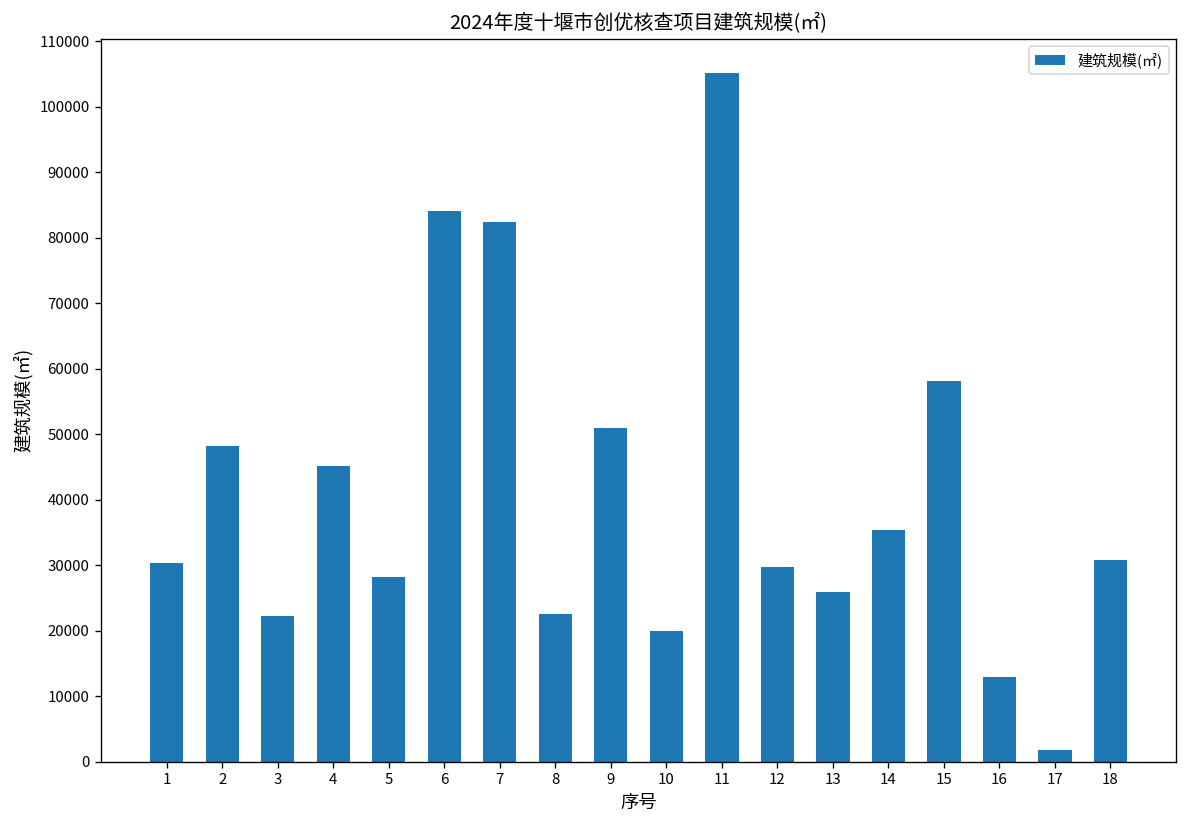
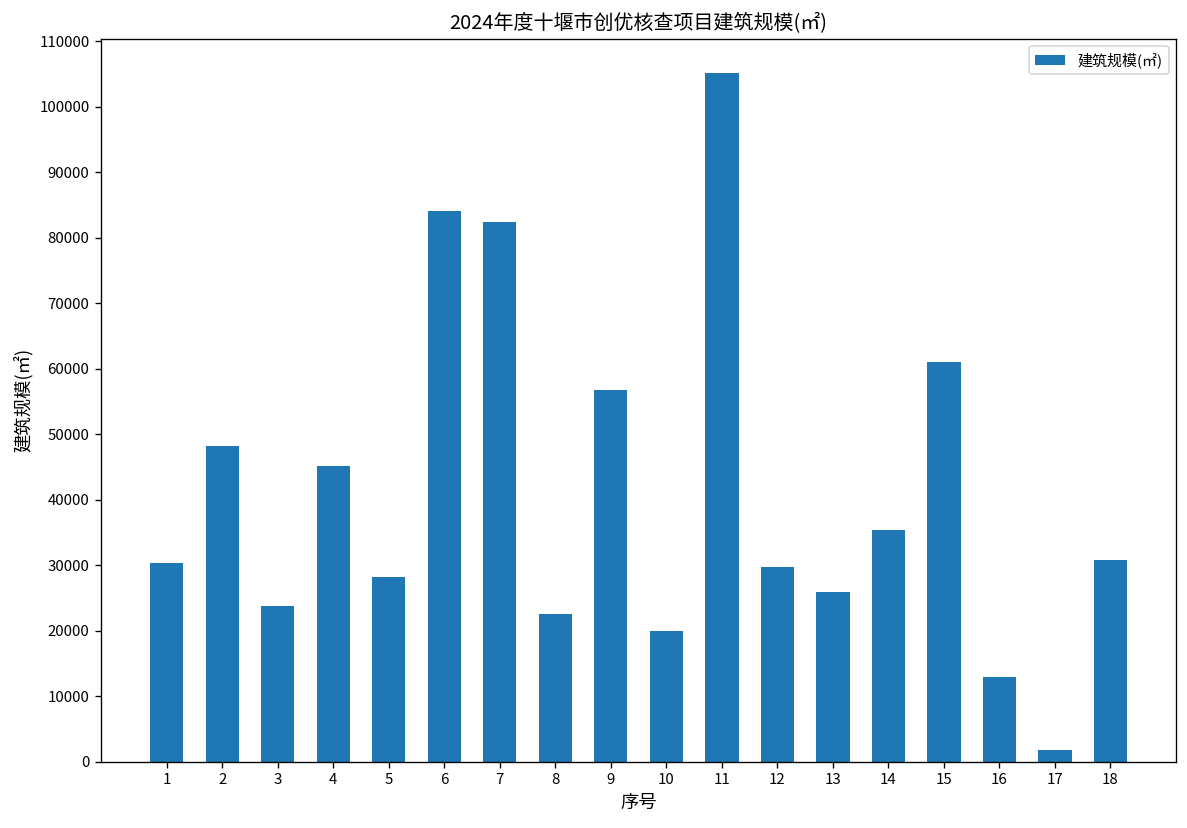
  {
    "1": 30000,
    "2": 48000,
-   "3": 22000,
+   "3": 24000,
    "4": 45000,
    "5": 28000,
    "6": 84000,
    "7": 82000,
    "8": 23000,
-   "9": 51000,
+   "9": 57000,
    "10": 20000,
    "11": 105000,
    "12": 30000,
    "13": 26000,
    "14": 35000,
-   "15": 58000,
+   "15": 61000,
    "16": 13000,
    "17": 2000,
    "18": 31000
  }
